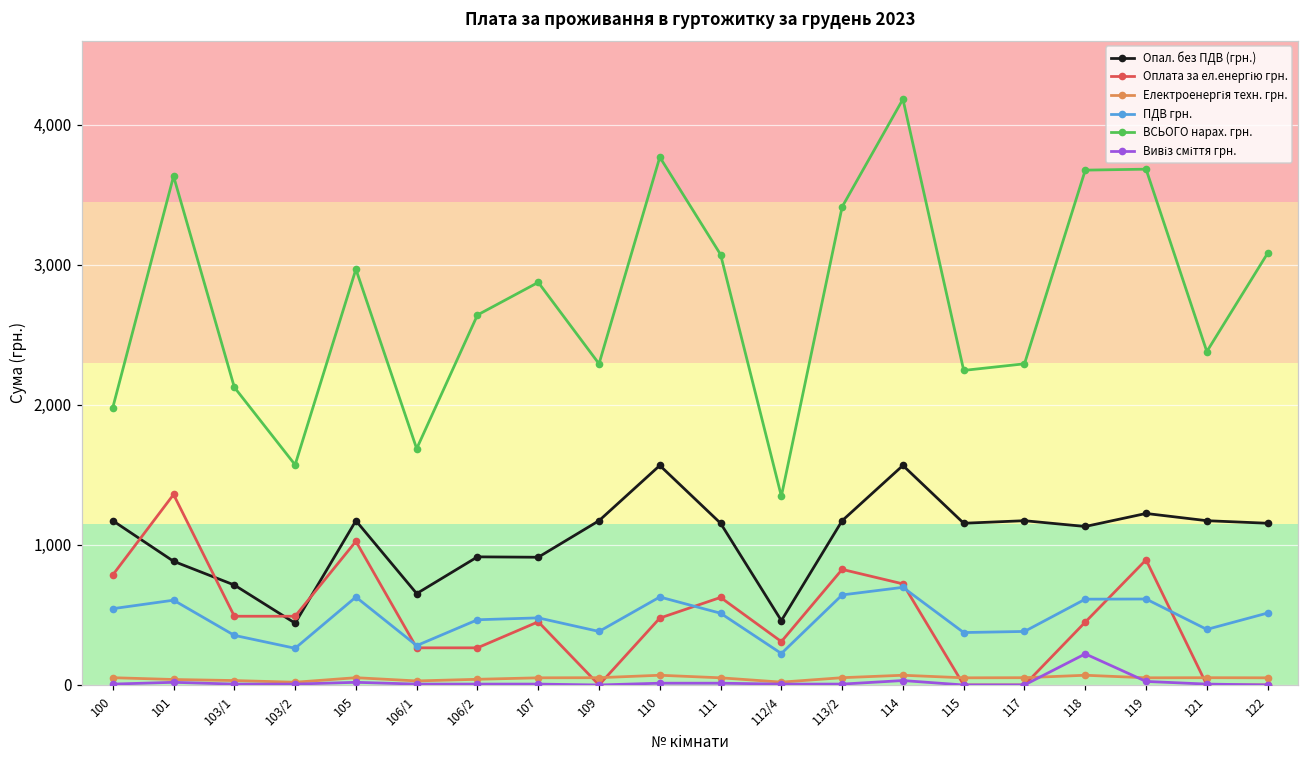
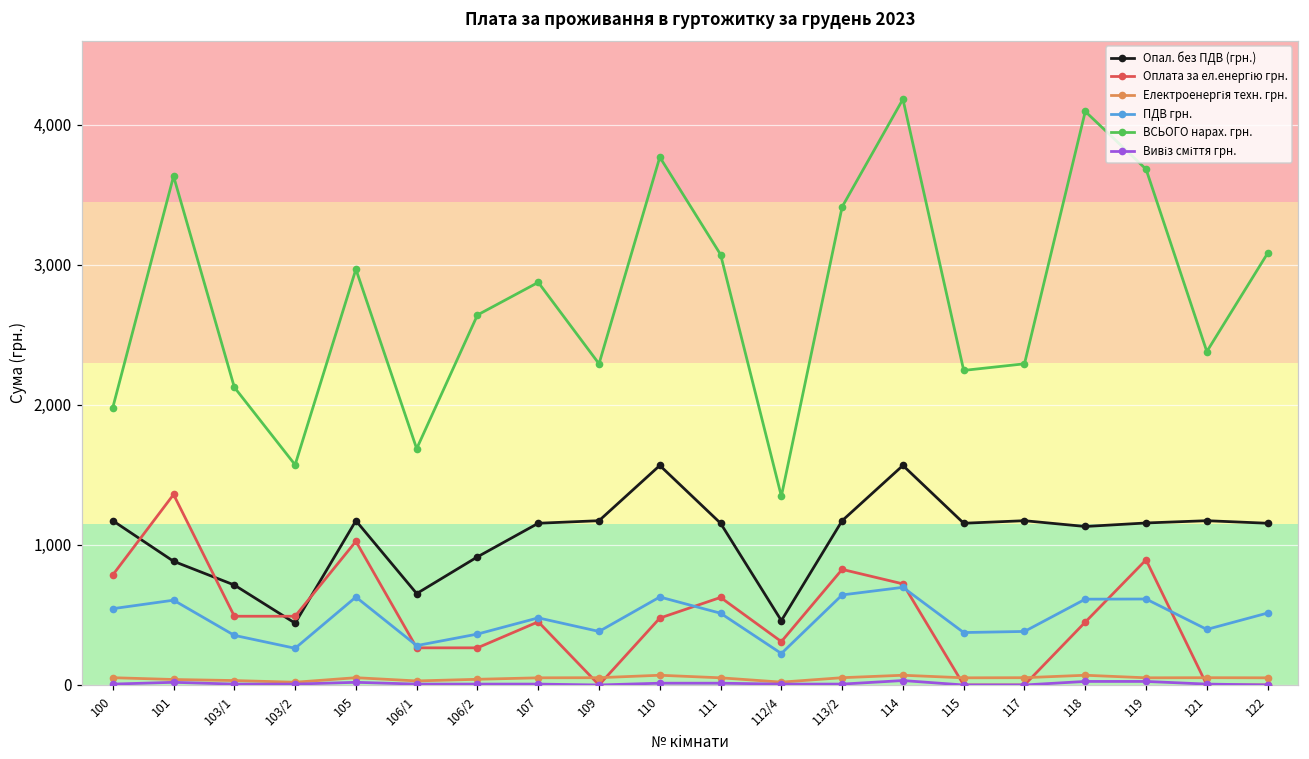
  {
    "Опал. без ПДВ (грн.)": {
      "100": "1,170",
      "101": "880",
      "103/1": "710",
      "103/2": "440",
      "105": "1,170",
      "106/1": "650",
      "106/2": "910",
-     "107": "910",
+     "107": "1,150",
      "109": "1,170",
      "110": "1,570",
      "111": "1,150",
      "112/4": "460",
      "113/2": "1,170",
      "114": "1,570",
      "115": "1,150",
      "117": "1,170",
      "118": "1,130",
-     "119": "1,220",
+     "119": "1,160",
      "121": "1,170",
      "122": "1,150"
    },
    "ПДВ грн.": {
      "100": "540",
      "101": "610",
      "103/1": "350",
      "103/2": "260",
      "105": "630",
-     "106/2": "470",
+     "106/2": "360",
      "107": "480",
      "109": "380",
      "110": "630",
      "111": "510",
      "112/4": "220",
      "113/2": "640",
      "114": "700",
      "115": "370",
      "117": "380",
      "118": "610",
      "119": "610",
      "121": "400",
      "122": "510"
    },
    "ВСЬОГО нарах. грн.": {
      "100": "1,980",
      "101": "3,630",
      "103/1": "2,120",
      "103/2": "1,570",
      "105": "2,970",
      "106/1": "1,690",
      "106/2": "2,640",
      "107": "2,870",
      "109": "2,290",
      "110": "3,770",
      "111": "3,070",
      "112/4": "1,350",
      "113/2": "3,410",
      "114": "4,180",
      "115": "2,250",
      "117": "2,290",
-     "118": "3,670",
+     "118": "4,090",
      "119": "3,680",
      "121": "2,380",
      "122": "3,080"
    },
    "Вивіз сміття грн.": {
      "100": "10",
      "101": "20",
      "103/1": "10",
      "105": "20",
      "106/1": "10",
      "106/2": "10",
      "107": "10",
      "110": "10",
      "111": "10",
      "113/2": "10",
      "114": "30",
-     "118": "220",
+     "118": "30",
      "119": "30"
    }
  }
